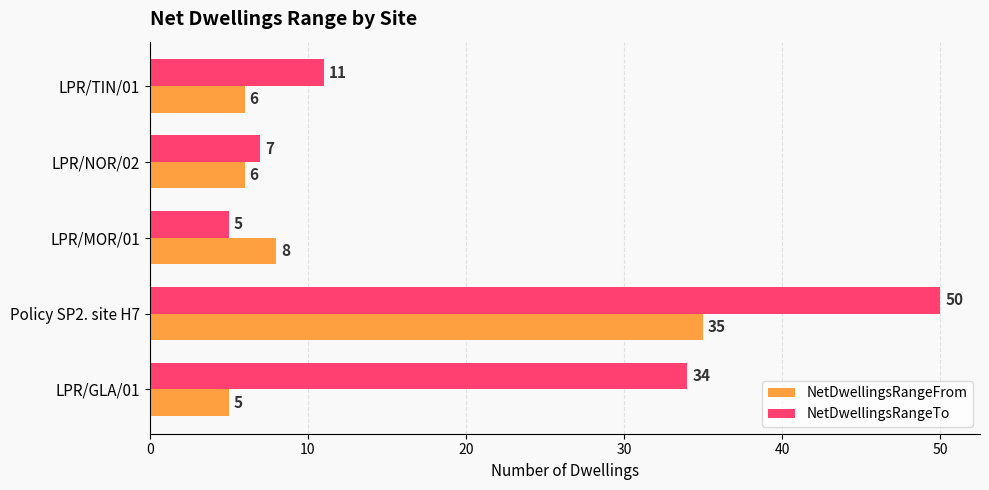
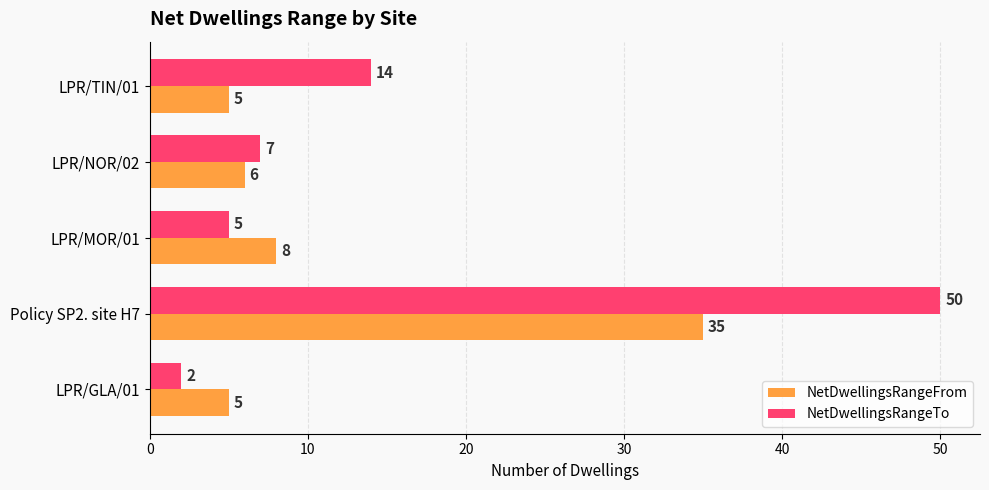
  {
    "NetDwellingsRangeFrom": {
-     "LPR/TIN/01": 6,
+     "LPR/TIN/01": 5,
      "LPR/NOR/02": 6,
      "LPR/MOR/01": 8,
      "Policy SP2. site H7": 35,
      "LPR/GLA/01": 5
    },
    "NetDwellingsRangeTo": {
-     "LPR/TIN/01": 11,
+     "LPR/TIN/01": 14,
      "LPR/NOR/02": 7,
      "LPR/MOR/01": 5,
      "Policy SP2. site H7": 50,
-     "LPR/GLA/01": 34
+     "LPR/GLA/01": 2
    }
  }
